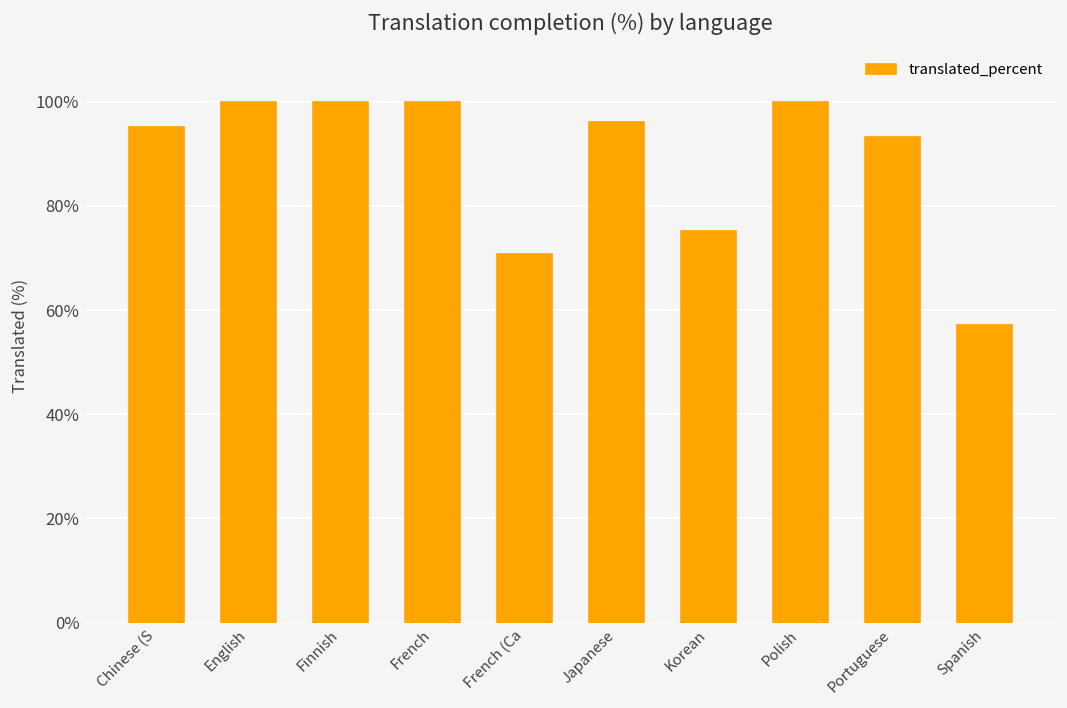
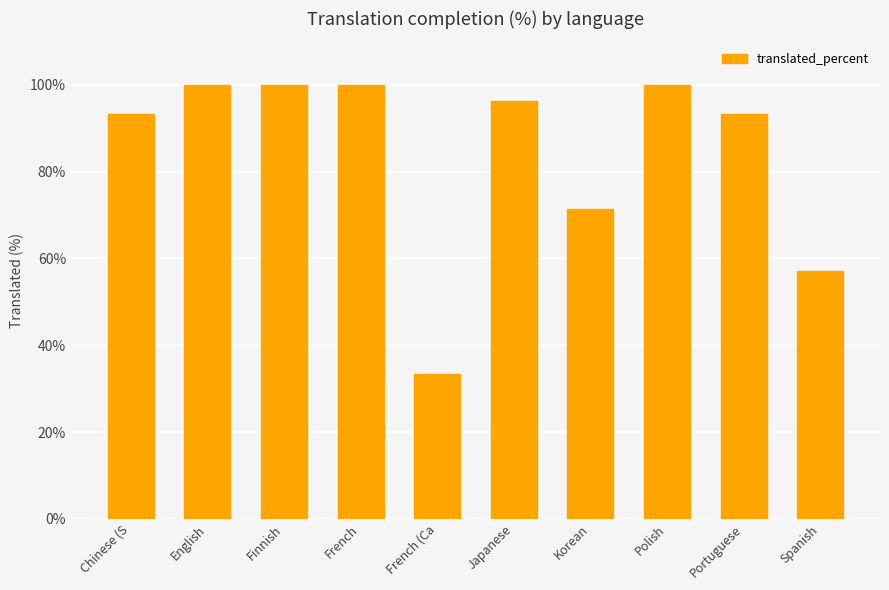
  {
-   "Chinese (S": "95%",
+   "Chinese (S": "93%",
    "English": "100%",
    "Finnish": "100%",
    "French": "100%",
-   "French (Ca": "71%",
+   "French (Ca": "33%",
    "Japanese": "96%",
-   "Korean": "75%",
+   "Korean": "71%",
    "Polish": "100%",
    "Portuguese": "93%",
    "Spanish": "57%"
  }
